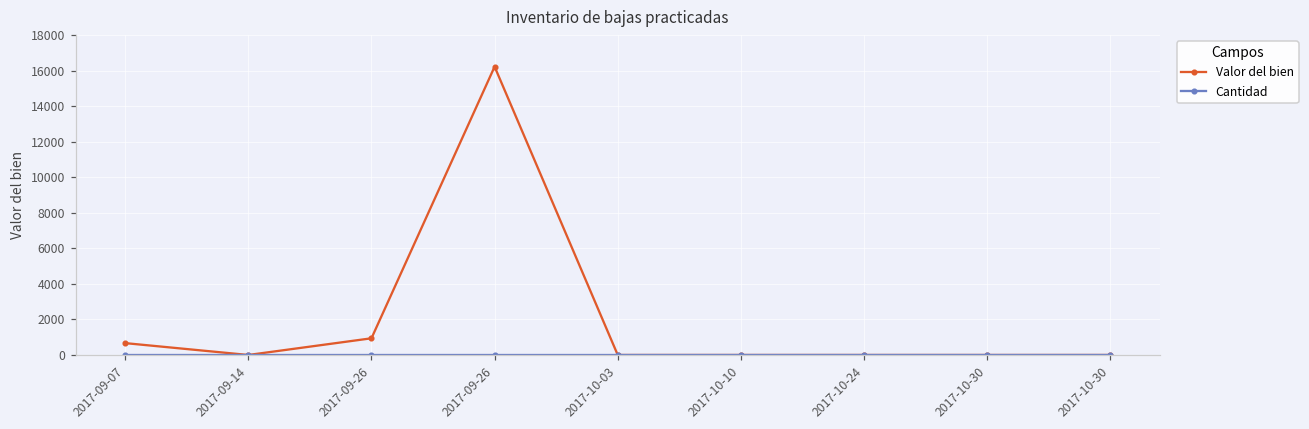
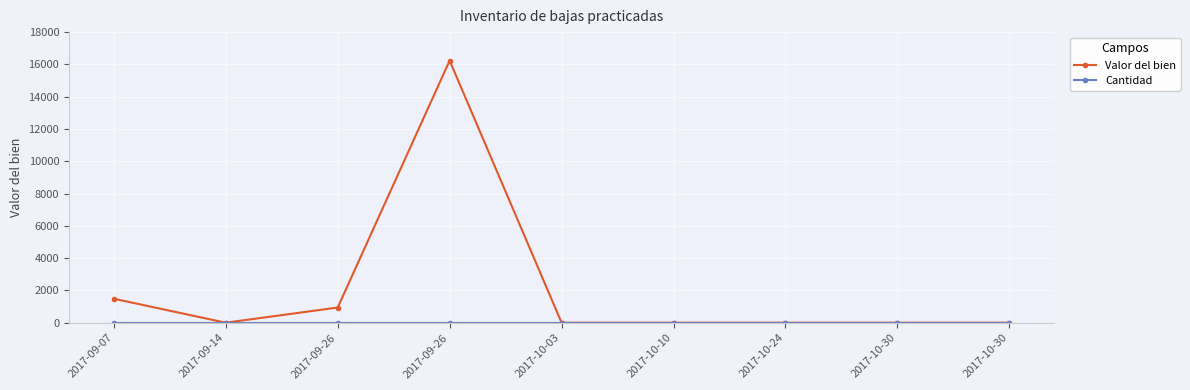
  {
    "Valor del bien": {
-     "2017-09-07": 700
+     "2017-09-07": 1500
    },
    "Cantidad": {
      "2017-09-07": 0
    }
  }
